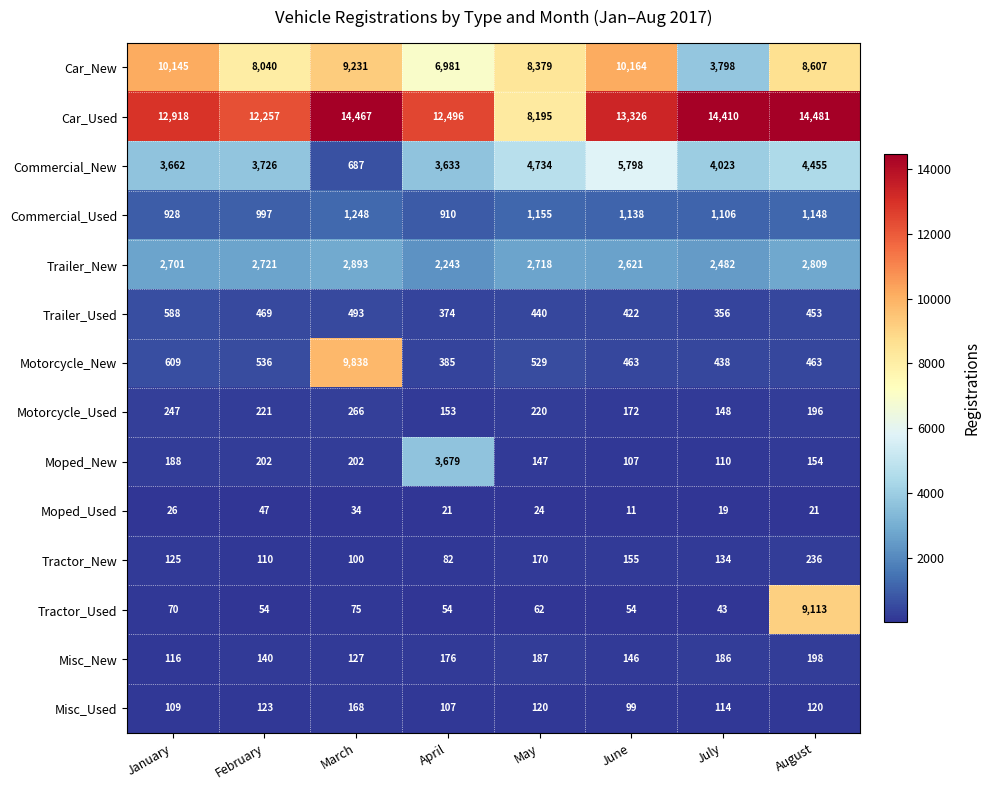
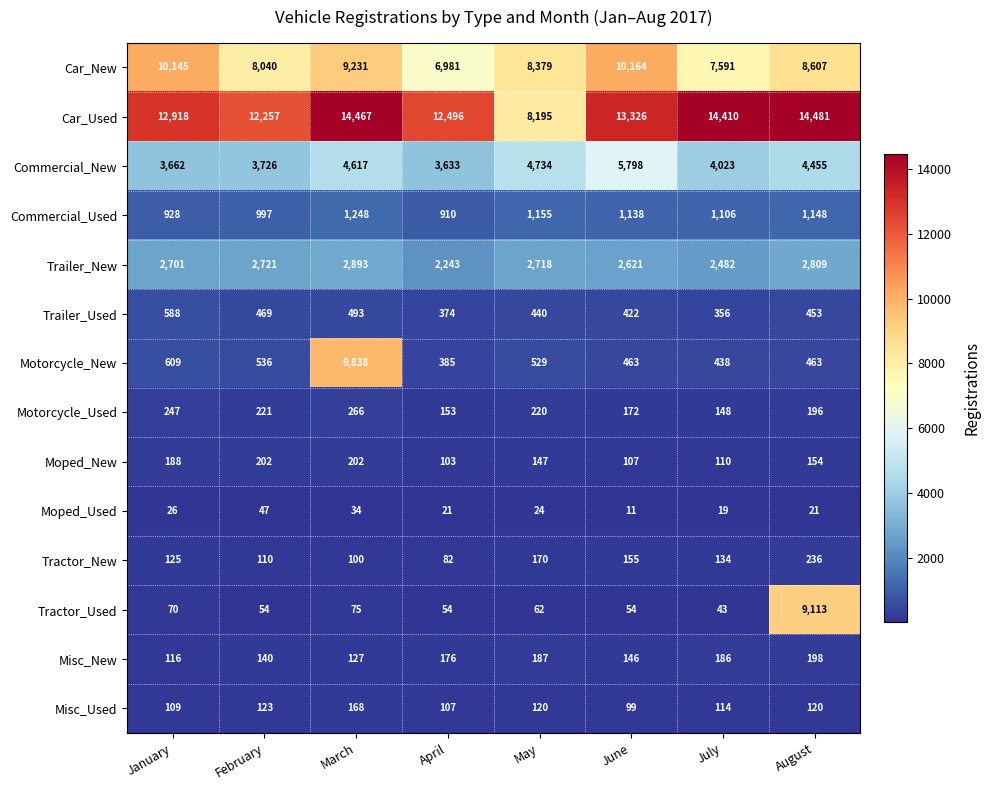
  {
    "Car_New": {
      "January": "10,145",
      "February": "8,040",
      "March": "9,231",
      "April": "6,981",
      "May": "8,379",
      "June": "10,164",
-     "July": "3,798",
+     "July": "7,591",
      "August": "8,607"
    },
    "Car_Used": {
      "January": "12,918",
      "February": "12,257",
      "March": "14,467",
      "April": "12,496",
      "May": "8,195",
      "June": "13,326",
      "July": "14,410",
      "August": "14,481"
    },
    "Commercial_New": {
      "January": "3,662",
      "February": "3,726",
-     "March": "687",
+     "March": "4,617",
      "April": "3,633",
      "May": "4,734",
      "June": "5,798",
      "July": "4,023",
      "August": "4,455"
    },
    "Commercial_Used": {
      "January": "928",
      "February": "997",
      "March": "1,248",
      "April": "910",
      "May": "1,155",
      "June": "1,138",
      "July": "1,106",
      "August": "1,148"
    },
    "Trailer_New": {
      "January": "2,701",
      "February": "2,721",
      "March": "2,893",
      "April": "2,243",
      "May": "2,718",
      "June": "2,621",
      "July": "2,482",
      "August": "2,809"
    },
    "Trailer_Used": {
      "January": "588",
      "February": "469",
      "March": "493",
      "April": "374",
      "May": "440",
      "June": "422",
      "July": "356",
      "August": "453"
    },
    "Motorcycle_New": {
      "January": "609",
      "February": "536",
      "March": "9,838",
      "April": "385",
      "May": "529",
      "June": "463",
      "July": "438",
      "August": "463"
    },
    "Motorcycle_Used": {
      "January": "247",
      "February": "221",
      "March": "266",
      "April": "153",
      "May": "220",
      "June": "172",
      "July": "148",
      "August": "196"
    },
    "Moped_New": {
      "January": "188",
      "February": "202",
      "March": "202",
-     "April": "3,679",
+     "April": "103",
      "May": "147",
      "June": "107",
      "July": "110",
      "August": "154"
    },
    "Moped_Used": {
      "January": "26",
      "February": "47",
      "March": "34",
      "April": "21",
      "May": "24",
      "June": "11",
      "July": "19",
      "August": "21"
    },
    "Tractor_New": {
      "January": "125",
      "February": "110",
      "March": "100",
      "April": "82",
      "May": "170",
      "June": "155",
      "July": "134",
      "August": "236"
    },
    "Tractor_Used": {
      "January": "70",
      "February": "54",
      "March": "75",
      "April": "54",
      "May": "62",
      "June": "54",
      "July": "43",
      "August": "9,113"
    },
    "Misc_New": {
      "January": "116",
      "February": "140",
      "March": "127",
      "April": "176",
      "May": "187",
      "June": "146",
      "July": "186",
      "August": "198"
    },
    "Misc_Used": {
      "January": "109",
      "February": "123",
      "March": "168",
      "April": "107",
      "May": "120",
      "June": "99",
      "July": "114",
      "August": "120"
    }
  }
